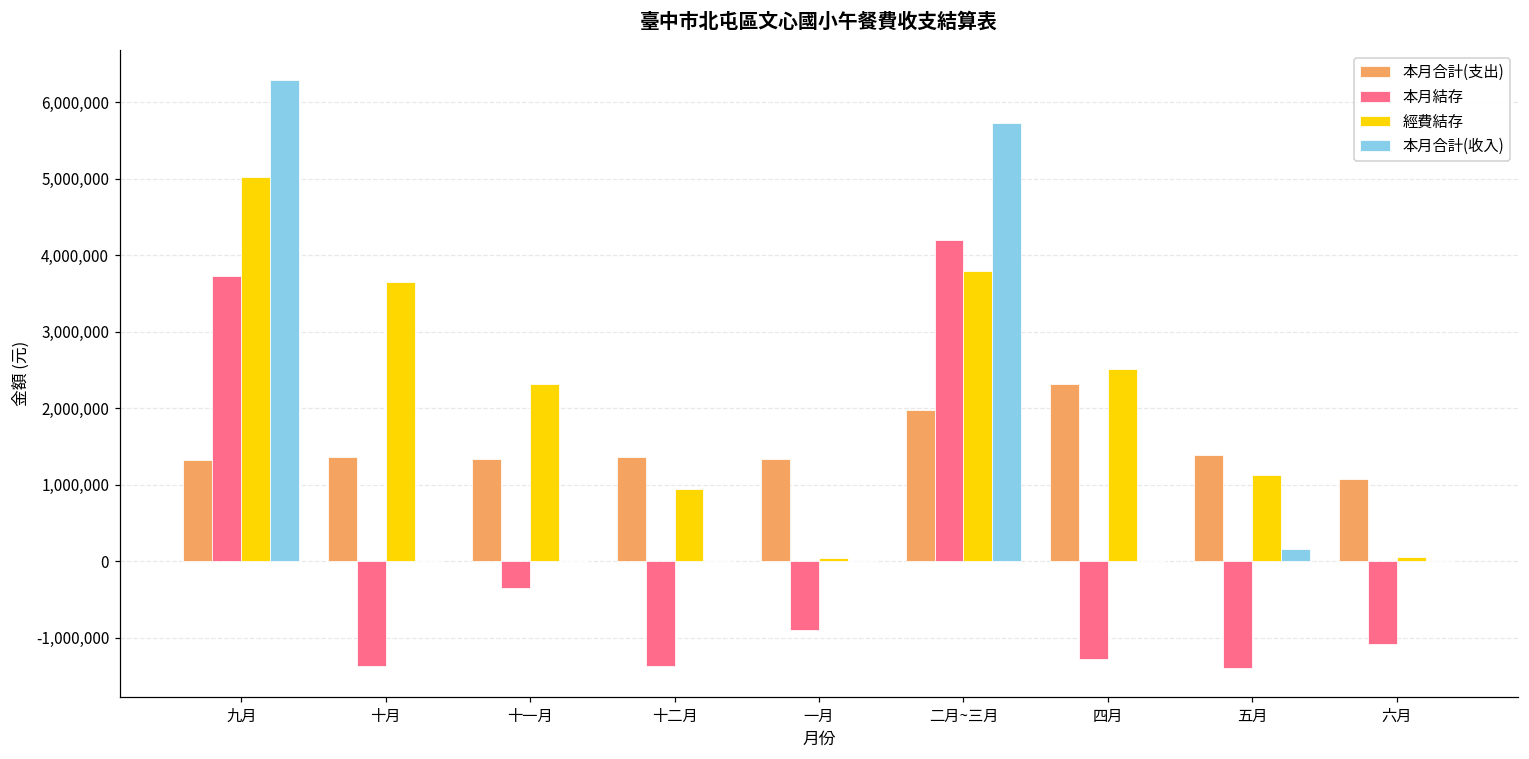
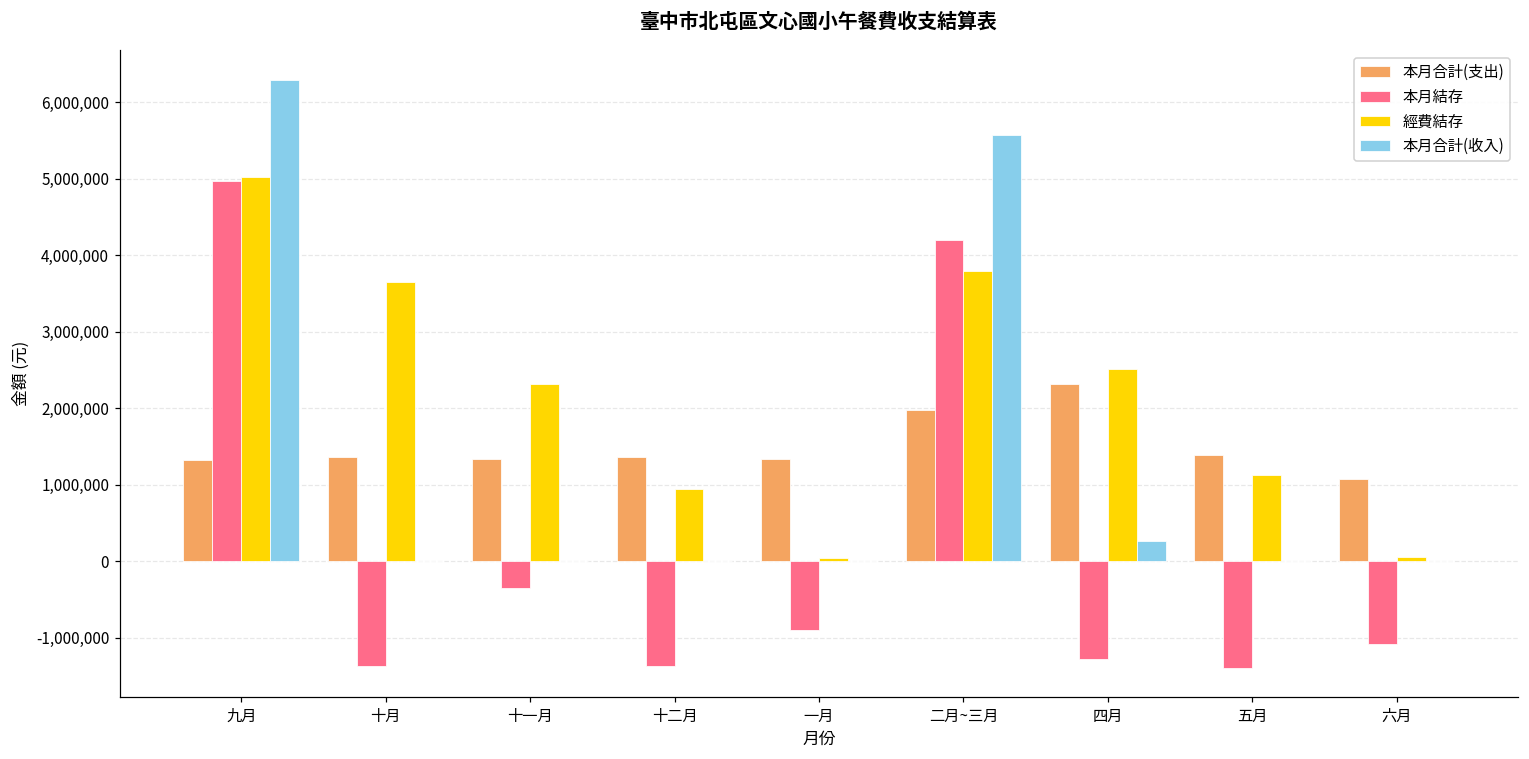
  {
    "本月合計(支出)": {
      "九月": "1,300,000",
      "十月": "1,400,000",
      "十一月": "1,300,000",
      "十二月": "1,400,000",
      "一月": "1,300,000",
      "二月~三月": "2,000,000",
      "四月": "2,300,000",
      "五月": "1,400,000",
      "六月": "1,100,000"
    },
    "本月結存": {
-     "九月": "3,700,000",
+     "九月": "5,000,000",
      "十月": "-1,400,000",
      "十一月": "-300,000",
      "十二月": "-1,400,000",
      "一月": "-900,000",
      "二月~三月": "4,200,000",
      "四月": "-1,300,000",
      "五月": "-1,400,000",
      "六月": "-1,100,000"
    },
    "經費結存": {
      "九月": "5,000,000",
      "十月": "3,700,000",
      "十一月": "2,300,000",
      "十二月": "900,000",
      "一月": "0",
      "二月~三月": "3,800,000",
      "四月": "2,500,000",
      "五月": "1,100,000",
      "六月": "100,000"
    },
    "本月合計(收入)": {
      "九月": "6,300,000",
      "十月": "0",
      "一月": "0",
-     "二月~三月": "5,700,000",
-     "四月": "0",
-     "五月": "200,000",
+     "二月~三月": "5,600,000",
+     "四月": "300,000",
+     "五月": "0",
      "六月": "0"
    }
  }
